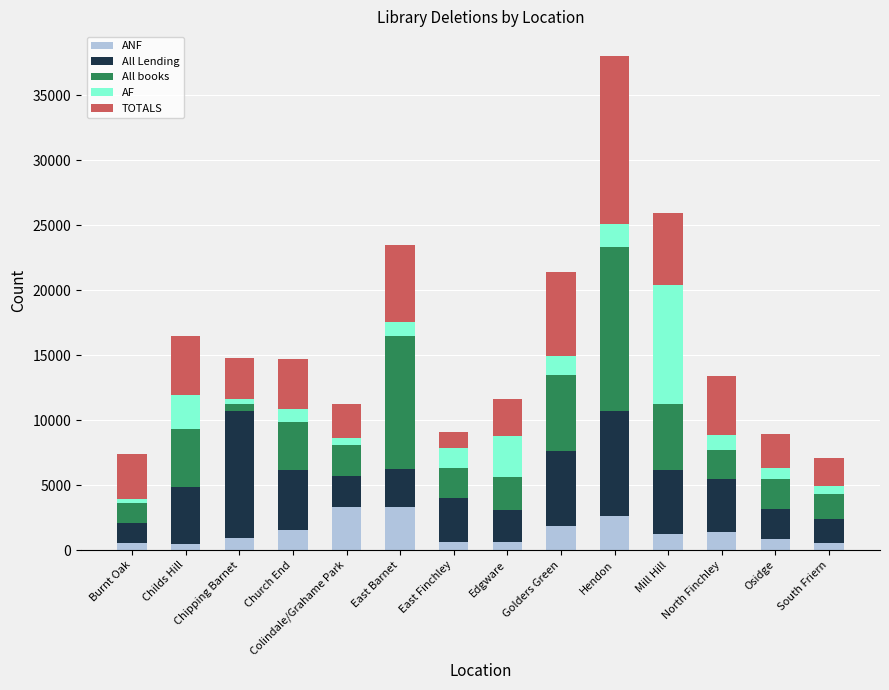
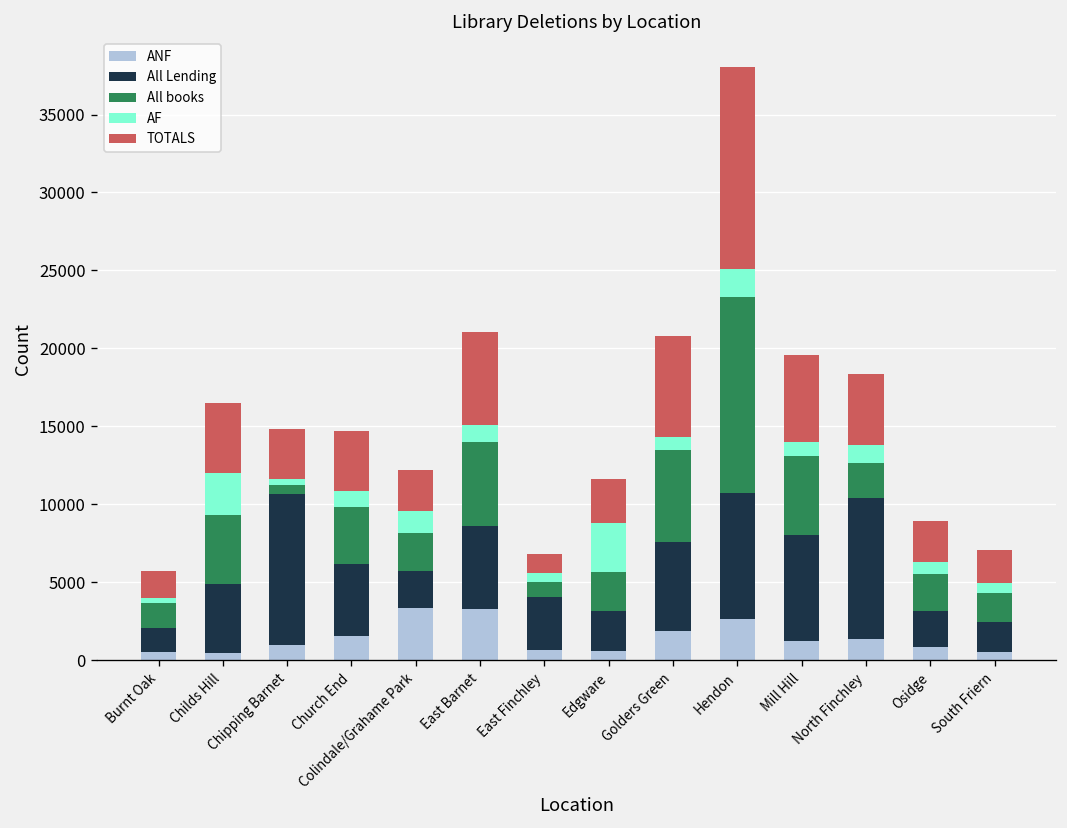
  {
    "ANF": {
      "Burnt Oak": 500,
      "Childs Hill": 500,
      "Chipping Barnet": 900,
      "Church End": 1600,
      "Colindale/Grahame Park": 3300,
      "East Barnet": 3300,
      "East Finchley": 700,
      "Edgware": 600,
      "Golders Green": 1900,
      "Hendon": 2700,
      "Mill Hill": 1200,
      "North Finchley": 1400,
      "Osidge": 800,
      "South Friern": 500
    },
    "All Lending": {
      "Burnt Oak": 1600,
      "Childs Hill": 4400,
      "Chipping Barnet": 9700,
      "Church End": 4600,
      "Colindale/Grahame Park": 2400,
-     "East Barnet": 3000,
+     "East Barnet": 5300,
      "East Finchley": 3400,
      "Edgware": 2500,
      "Golders Green": 5800,
      "Hendon": 8100,
-     "Mill Hill": 5000,
-     "North Finchley": 4100,
+     "Mill Hill": 6800,
+     "North Finchley": 9100,
      "Osidge": 2300,
      "South Friern": 1900
    },
    "All books": {
      "Burnt Oak": 1600,
      "Childs Hill": 4400,
      "Chipping Barnet": 600,
      "Church End": 3700,
      "Colindale/Grahame Park": 2400,
-     "East Barnet": 10200,
-     "East Finchley": 2300,
+     "East Barnet": 5400,
+     "East Finchley": 1000,
      "Edgware": 2500,
      "Golders Green": 5900,
      "Hendon": 12600,
      "Mill Hill": 5100,
      "North Finchley": 2200,
      "Osidge": 2400,
      "South Friern": 1900
    },
    "AF": {
      "Burnt Oak": 300,
      "Childs Hill": 2700,
      "Chipping Barnet": 300,
      "Church End": 1000,
-     "Colindale/Grahame Park": 500,
+     "Colindale/Grahame Park": 1500,
      "East Barnet": 1100,
-     "East Finchley": 1600,
+     "East Finchley": 600,
      "Edgware": 3200,
-     "Golders Green": 1500,
+     "Golders Green": 800,
      "Hendon": 1800,
-     "Mill Hill": 9100,
+     "Mill Hill": 900,
      "North Finchley": 1200,
      "Osidge": 800,
      "South Friern": 600
    },
    "TOTALS": {
-     "Burnt Oak": 3400,
+     "Burnt Oak": 1800,
      "Childs Hill": 4500,
      "Chipping Barnet": 3200,
      "Church End": 3800,
      "Colindale/Grahame Park": 2600,
      "East Barnet": 6000,
      "East Finchley": 1200,
      "Edgware": 2800,
      "Golders Green": 6500,
      "Hendon": 12900,
      "Mill Hill": 5600,
      "North Finchley": 4600,
      "Osidge": 2600,
      "South Friern": 2100
    }
  }
